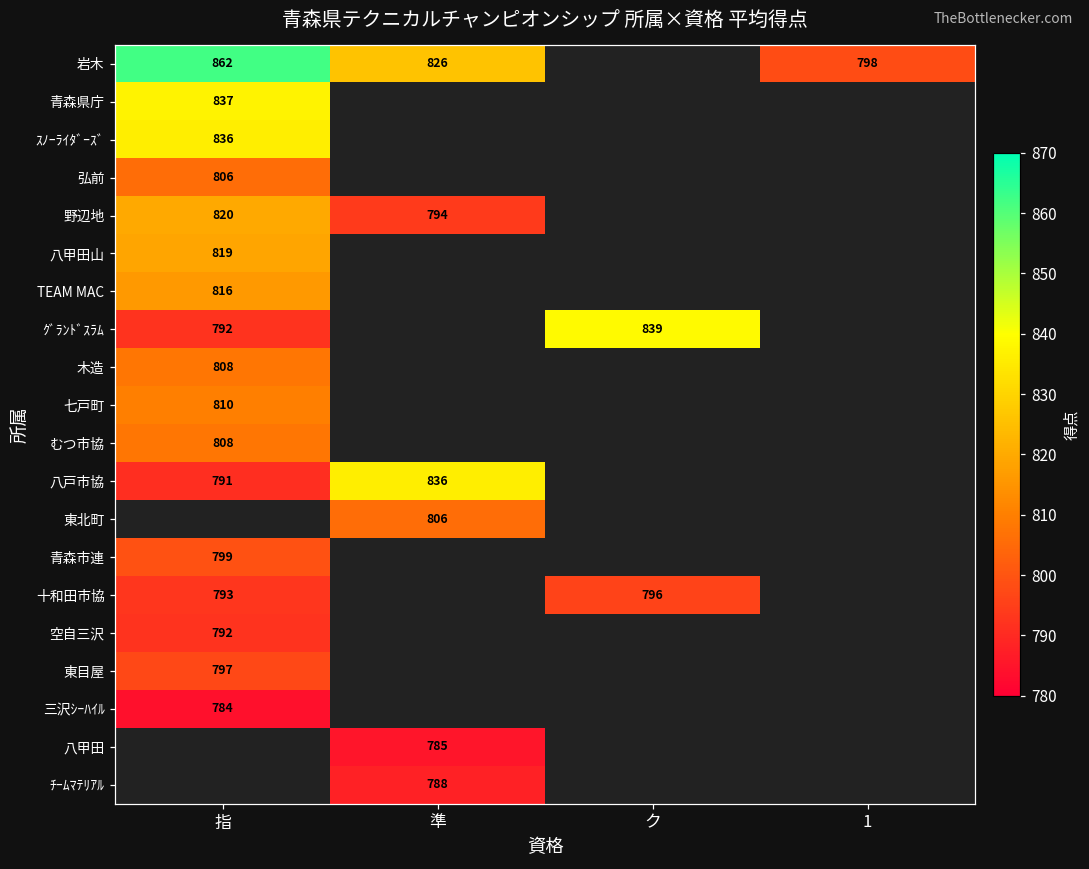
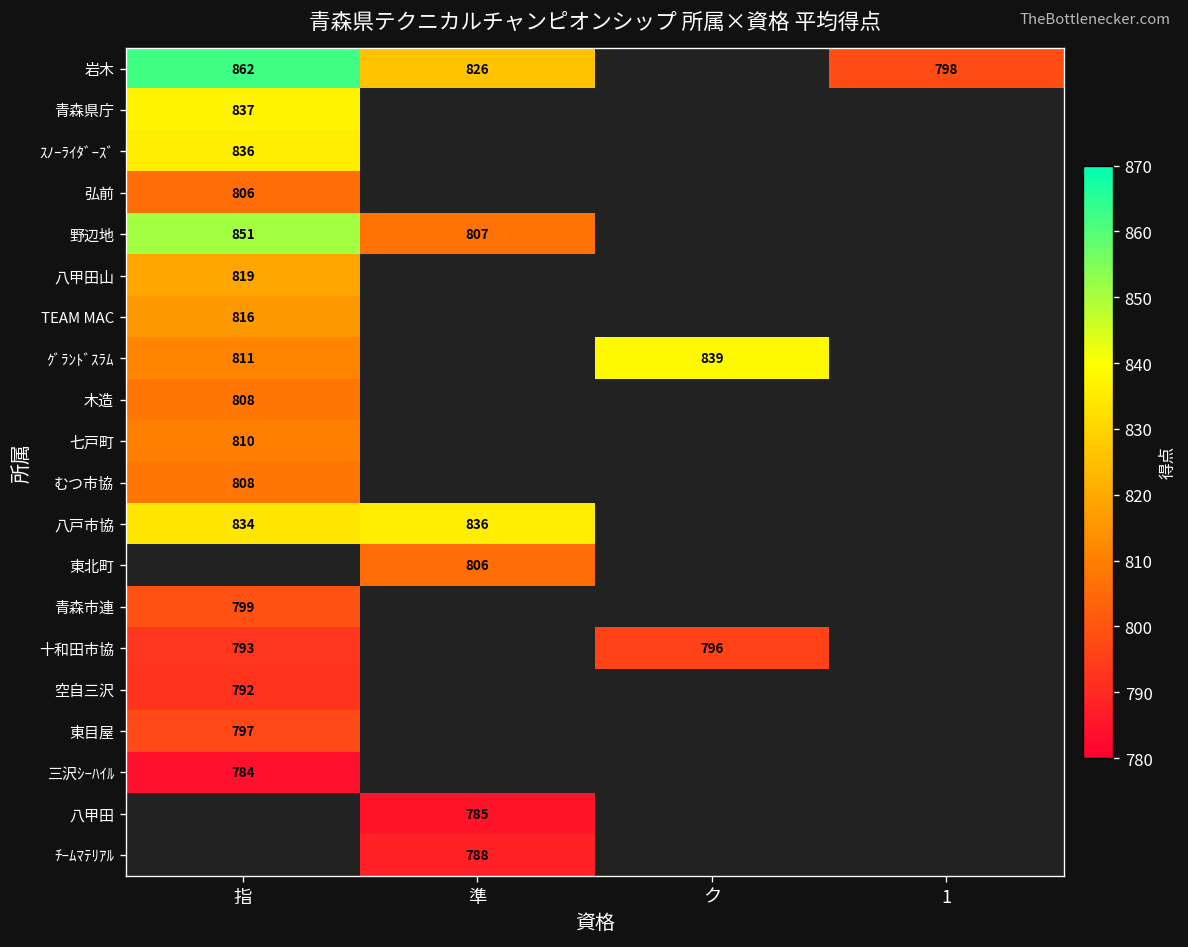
  {
    "岩木": {
      "指": 862,
      "準": 826,
      "1": 798
    },
    "青森県庁": {
      "指": 837
    },
    "ｽﾉｰﾗｲﾀﾞｰｽﾞ": {
      "指": 836
    },
    "弘前": {
      "指": 806
    },
    "野辺地": {
-     "指": 820,
-     "準": 794
+     "指": 851,
+     "準": 807
    },
    "八甲田山": {
      "指": 819
    },
    "TEAM MAC": {
      "指": 816
    },
    "ｸﾞﾗﾝﾄﾞｽﾗﾑ": {
-     "指": 792,
+     "指": 811,
      "ク": 839
    },
    "木造": {
      "指": 808
    },
    "七戸町": {
      "指": 810
    },
    "むつ市協": {
      "指": 808
    },
    "八戸市協": {
-     "指": 791,
+     "指": 834,
      "準": 836
    },
    "東北町": {
      "準": 806
    },
    "青森市連": {
      "指": 799
    },
    "十和田市協": {
      "指": 793,
      "ク": 796
    },
    "空自三沢": {
      "指": 792
    },
    "東目屋": {
      "指": 797
    },
    "三沢ｼｰﾊｲﾙ": {
      "指": 784
    },
    "八甲田": {
      "準": 785
    },
    "ﾁｰﾑﾏﾃﾘｱﾙ": {
      "準": 788
    }
  }
